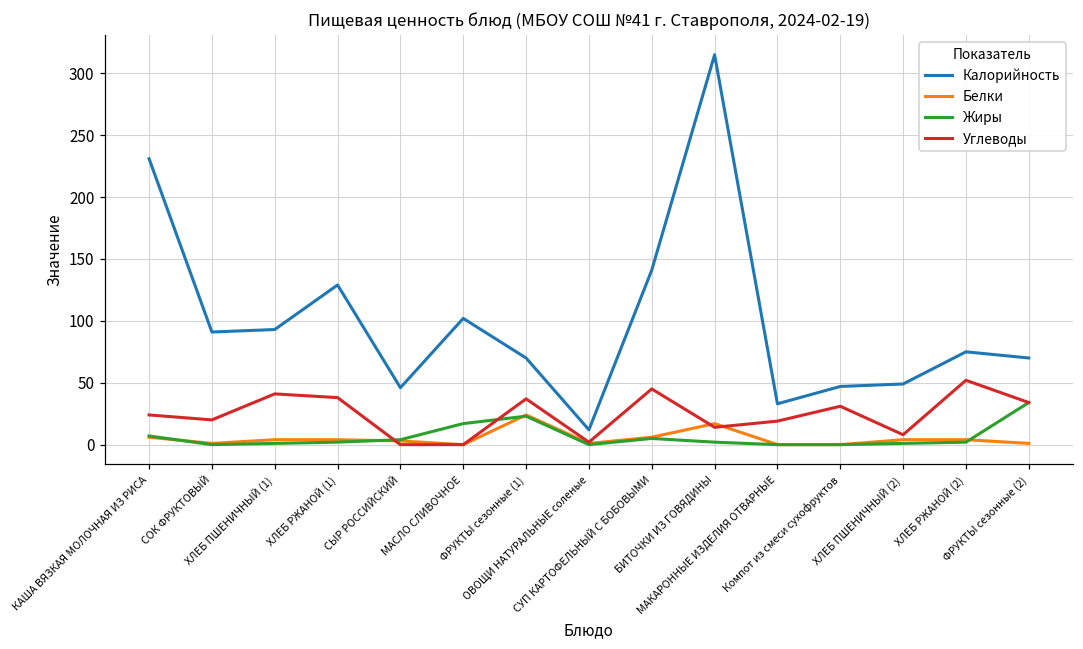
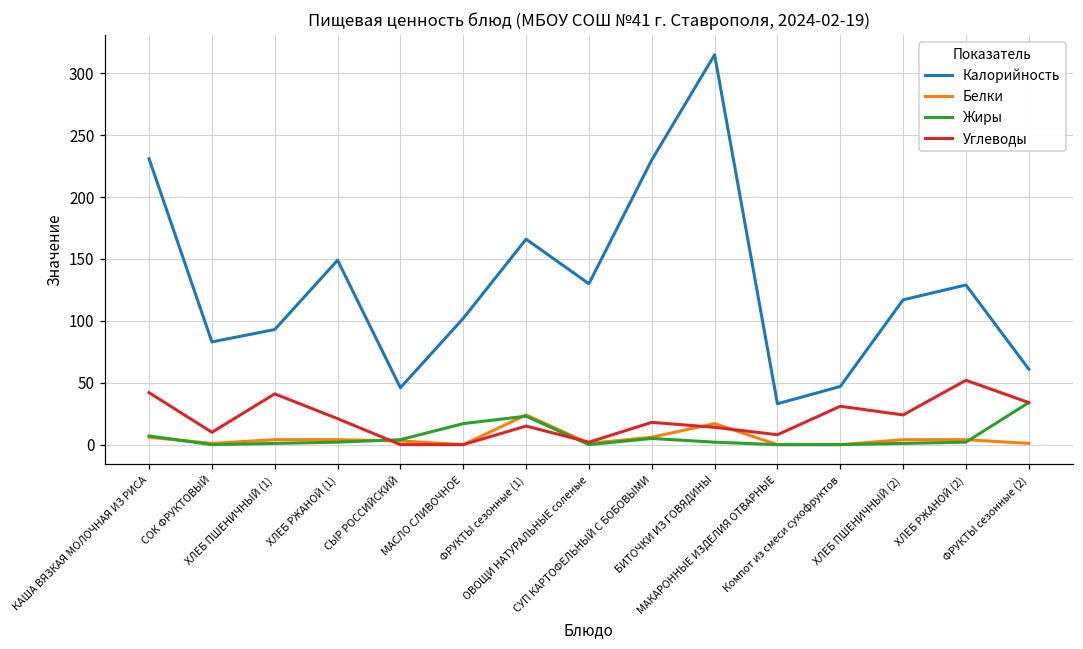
  {
    "Калорийность": {
      "КАША ВЯЗКАЯ МОЛОЧНАЯ ИЗ РИСА": 231,
-     "СОК ФРУКТОВЫЙ": 91,
+     "СОК ФРУКТОВЫЙ": 83,
      "ХЛЕБ ПШЕНИЧНЫЙ (1)": 93,
-     "ХЛЕБ РЖАНОЙ (1)": 129,
+     "ХЛЕБ РЖАНОЙ (1)": 149,
      "СЫР РОССИЙСКИЙ": 46,
      "МАСЛО СЛИВОЧНОЕ": 102,
-     "ФРУКТЫ сезонные (1)": 70,
-     "ОВОЩИ НАТУРАЛЬНЫЕ соленые": 12,
-     "СУП КАРТОФЕЛЬНЫЙ С БОБОВЫМИ": 141,
+     "ФРУКТЫ сезонные (1)": 166,
+     "ОВОЩИ НАТУРАЛЬНЫЕ соленые": 130,
+     "СУП КАРТОФЕЛЬНЫЙ С БОБОВЫМИ": 230,
      "БИТОЧКИ ИЗ ГОВЯДИНЫ": 315,
      "МАКАРОННЫЕ ИЗДЕЛИЯ ОТВАРНЫЕ": 33,
      "Компот из смеси сухофруктов": 47,
-     "ХЛЕБ ПШЕНИЧНЫЙ (2)": 49,
-     "ХЛЕБ РЖАНОЙ (2)": 75,
-     "ФРУКТЫ сезонные (2)": 70
+     "ХЛЕБ ПШЕНИЧНЫЙ (2)": 117,
+     "ХЛЕБ РЖАНОЙ (2)": 129,
+     "ФРУКТЫ сезонные (2)": 61
    },
    "Белки": {
      "ХЛЕБ ПШЕНИЧНЫЙ (1)": 4,
      "БИТОЧКИ ИЗ ГОВЯДИНЫ": 17,
      "ХЛЕБ ПШЕНИЧНЫЙ (2)": 4,
      "ФРУКТЫ сезонные (2)": 1
    },
    "Жиры": {
      "ХЛЕБ ПШЕНИЧНЫЙ (1)": 1,
      "МАСЛО СЛИВОЧНОЕ": 17,
      "БИТОЧКИ ИЗ ГОВЯДИНЫ": 2,
      "ХЛЕБ ПШЕНИЧНЫЙ (2)": 1
    },
    "Углеводы": {
-     "КАША ВЯЗКАЯ МОЛОЧНАЯ ИЗ РИСА": 24,
-     "СОК ФРУКТОВЫЙ": 20,
+     "КАША ВЯЗКАЯ МОЛОЧНАЯ ИЗ РИСА": 42,
+     "СОК ФРУКТОВЫЙ": 10,
      "ХЛЕБ ПШЕНИЧНЫЙ (1)": 41,
-     "ХЛЕБ РЖАНОЙ (1)": 38,
+     "ХЛЕБ РЖАНОЙ (1)": 21,
      "СЫР РОССИЙСКИЙ": 0,
-     "ФРУКТЫ сезонные (1)": 37,
-     "СУП КАРТОФЕЛЬНЫЙ С БОБОВЫМИ": 45,
+     "ФРУКТЫ сезонные (1)": 15,
+     "СУП КАРТОФЕЛЬНЫЙ С БОБОВЫМИ": 18,
      "БИТОЧКИ ИЗ ГОВЯДИНЫ": 14,
-     "МАКАРОННЫЕ ИЗДЕЛИЯ ОТВАРНЫЕ": 19,
+     "МАКАРОННЫЕ ИЗДЕЛИЯ ОТВАРНЫЕ": 8,
      "Компот из смеси сухофруктов": 31,
-     "ХЛЕБ ПШЕНИЧНЫЙ (2)": 8,
+     "ХЛЕБ ПШЕНИЧНЫЙ (2)": 24,
      "ХЛЕБ РЖАНОЙ (2)": 52
    }
  }
